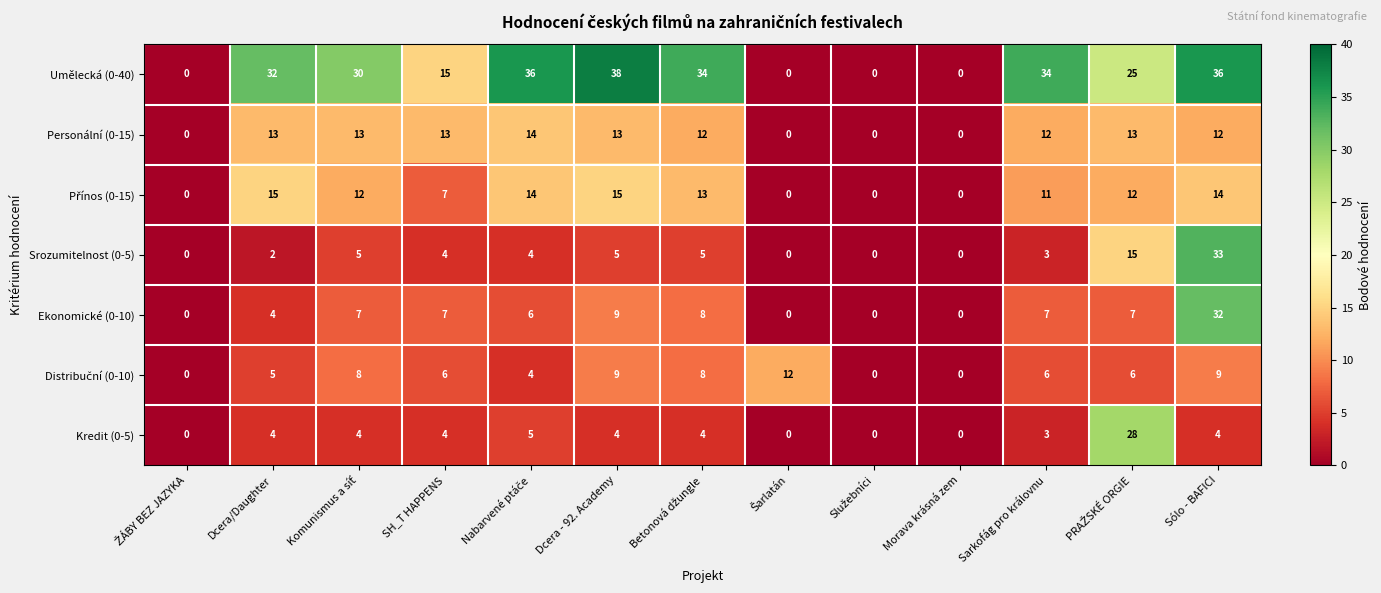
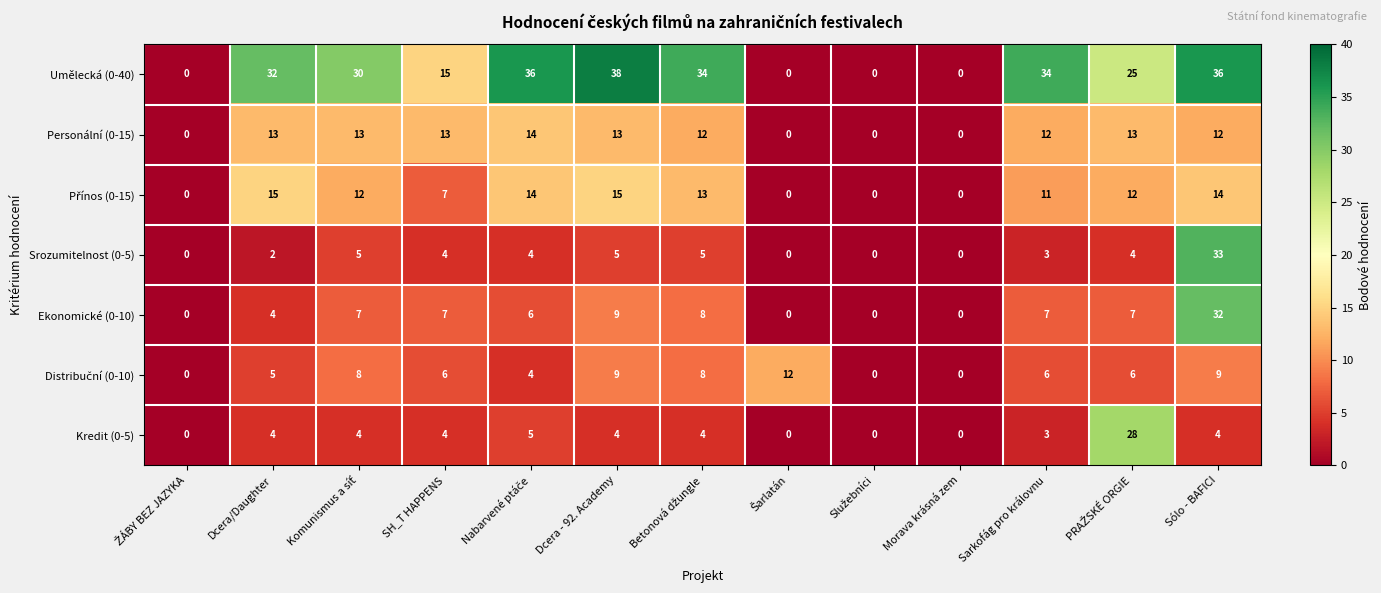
  {
    "Umělecká (0-40)": {
      "ŽÁBY BEZ JAZYKA": 0,
      "Dcera/Daughter": 32,
      "Komunismus a síť": 30,
      "SH_T HAPPENS": 15,
      "Nabarvené ptáče": 36,
      "Dcera - 92. Academy": 38,
      "Betonová džungle": 34,
      "Šarlatán": 0,
      "Služebníci": 0,
      "Morava krásná zem": 0,
      "Sarkofág pro královnu": 34,
      "PRAŽSKÉ ORGIE": 25,
      "Sólo - BAFICI": 36
    },
    "Personální (0-15)": {
      "ŽÁBY BEZ JAZYKA": 0,
      "Dcera/Daughter": 13,
      "Komunismus a síť": 13,
      "SH_T HAPPENS": 13,
      "Nabarvené ptáče": 14,
      "Dcera - 92. Academy": 13,
      "Betonová džungle": 12,
      "Šarlatán": 0,
      "Služebníci": 0,
      "Morava krásná zem": 0,
      "Sarkofág pro královnu": 12,
      "PRAŽSKÉ ORGIE": 13,
      "Sólo - BAFICI": 12
    },
    "Přínos (0-15)": {
      "ŽÁBY BEZ JAZYKA": 0,
      "Dcera/Daughter": 15,
      "Komunismus a síť": 12,
      "SH_T HAPPENS": 7,
      "Nabarvené ptáče": 14,
      "Dcera - 92. Academy": 15,
      "Betonová džungle": 13,
      "Šarlatán": 0,
      "Služebníci": 0,
      "Morava krásná zem": 0,
      "Sarkofág pro královnu": 11,
      "PRAŽSKÉ ORGIE": 12,
      "Sólo - BAFICI": 14
    },
    "Srozumitelnost (0-5)": {
      "ŽÁBY BEZ JAZYKA": 0,
      "Dcera/Daughter": 2,
      "Komunismus a síť": 5,
      "SH_T HAPPENS": 4,
      "Nabarvené ptáče": 4,
      "Dcera - 92. Academy": 5,
      "Betonová džungle": 5,
      "Šarlatán": 0,
      "Služebníci": 0,
      "Morava krásná zem": 0,
      "Sarkofág pro královnu": 3,
-     "PRAŽSKÉ ORGIE": 15,
+     "PRAŽSKÉ ORGIE": 4,
      "Sólo - BAFICI": 33
    },
    "Ekonomické (0-10)": {
      "ŽÁBY BEZ JAZYKA": 0,
      "Dcera/Daughter": 4,
      "Komunismus a síť": 7,
      "SH_T HAPPENS": 7,
      "Nabarvené ptáče": 6,
      "Dcera - 92. Academy": 9,
      "Betonová džungle": 8,
      "Šarlatán": 0,
      "Služebníci": 0,
      "Morava krásná zem": 0,
      "Sarkofág pro královnu": 7,
      "PRAŽSKÉ ORGIE": 7,
      "Sólo - BAFICI": 32
    },
    "Distribuční (0-10)": {
      "ŽÁBY BEZ JAZYKA": 0,
      "Dcera/Daughter": 5,
      "Komunismus a síť": 8,
      "SH_T HAPPENS": 6,
      "Nabarvené ptáče": 4,
      "Dcera - 92. Academy": 9,
      "Betonová džungle": 8,
      "Šarlatán": 12,
      "Služebníci": 0,
      "Morava krásná zem": 0,
      "Sarkofág pro královnu": 6,
      "PRAŽSKÉ ORGIE": 6,
      "Sólo - BAFICI": 9
    },
    "Kredit (0-5)": {
      "ŽÁBY BEZ JAZYKA": 0,
      "Dcera/Daughter": 4,
      "Komunismus a síť": 4,
      "SH_T HAPPENS": 4,
      "Nabarvené ptáče": 5,
      "Dcera - 92. Academy": 4,
      "Betonová džungle": 4,
      "Šarlatán": 0,
      "Služebníci": 0,
      "Morava krásná zem": 0,
      "Sarkofág pro královnu": 3,
      "PRAŽSKÉ ORGIE": 28,
      "Sólo - BAFICI": 4
    }
  }
